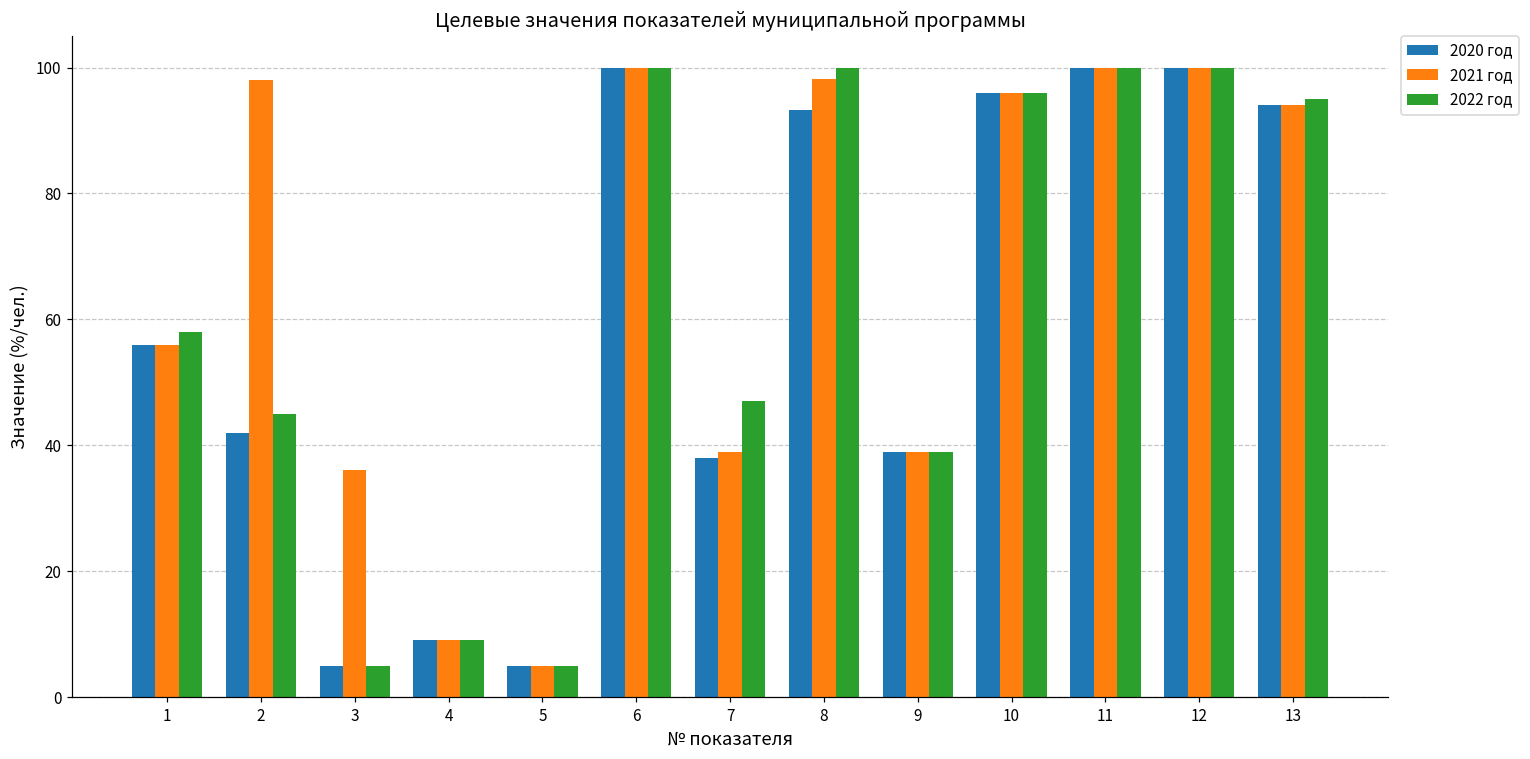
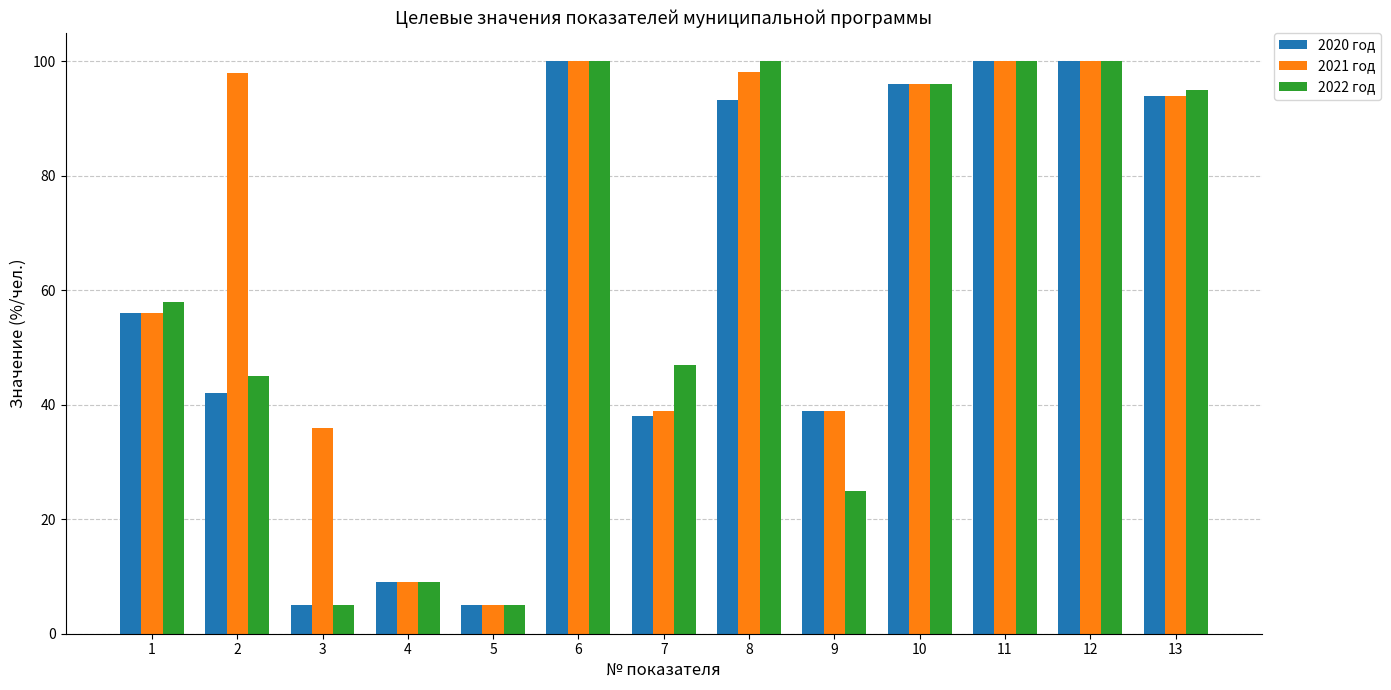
  {
    "2020 год": {
      "1": 56,
      "2": 42,
      "3": 5,
      "4": 9,
      "5": 5,
      "6": 100,
      "7": 38,
      "8": 93,
      "9": 39,
      "10": 96,
      "11": 100,
      "12": 100,
      "13": 94
    },
    "2021 год": {
      "1": 56,
      "2": 98,
      "3": 36,
      "4": 9,
      "5": 5,
      "6": 100,
      "7": 39,
      "8": 98,
      "9": 39,
      "10": 96,
      "11": 100,
      "12": 100,
      "13": 94
    },
    "2022 год": {
      "1": 58,
      "2": 45,
      "3": 5,
      "4": 9,
      "5": 5,
      "6": 100,
      "7": 47,
      "8": 100,
-     "9": 39,
+     "9": 25,
      "10": 96,
      "11": 100,
      "12": 100,
      "13": 95
    }
  }
